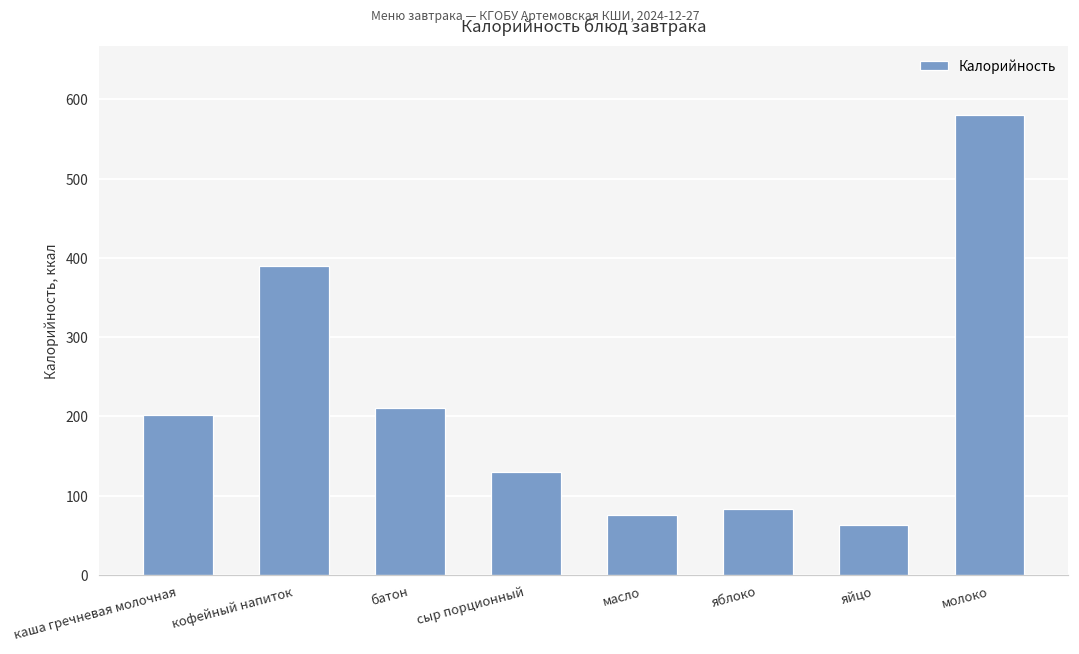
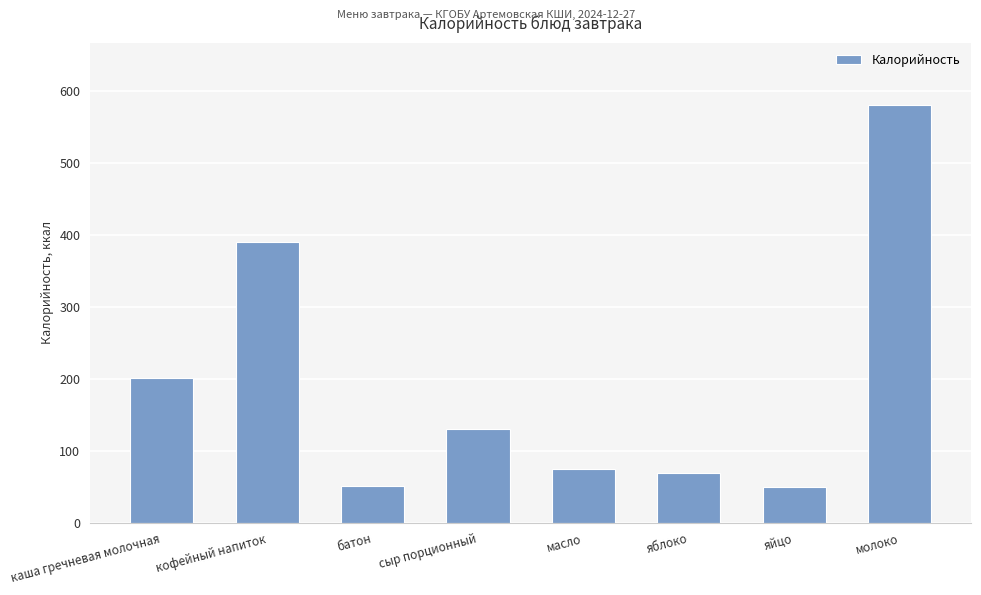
  {
    "каша гречневая молочная": 200,
    "кофейный напиток": 390,
-   "батон": 210,
+   "батон": 50,
    "сыр порционный": 130,
    "масло": 80,
-   "яблоко": 80,
-   "яйцо": 60,
+   "яблоко": 70,
+   "яйцо": 50,
    "молоко": 580
  }
